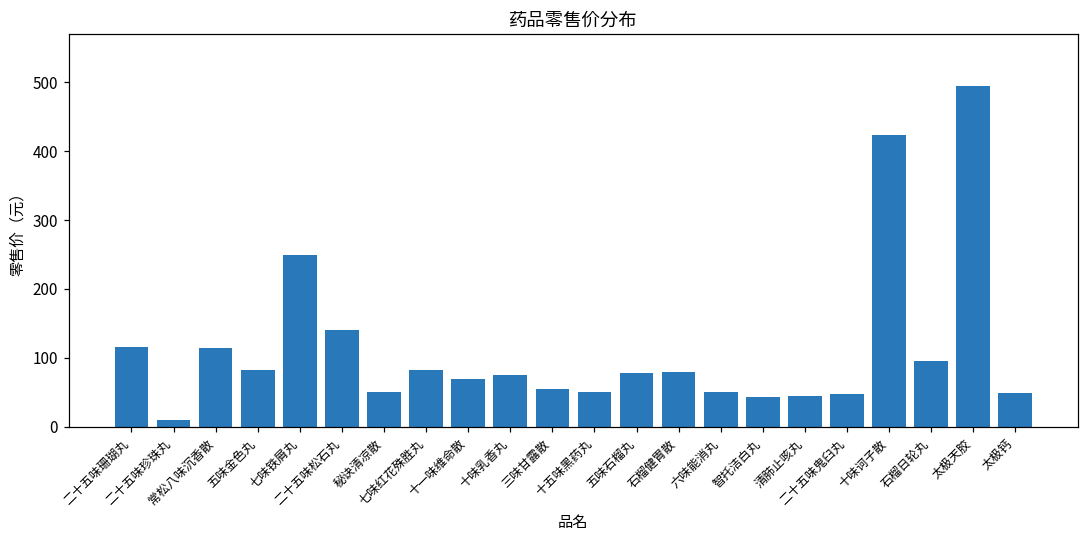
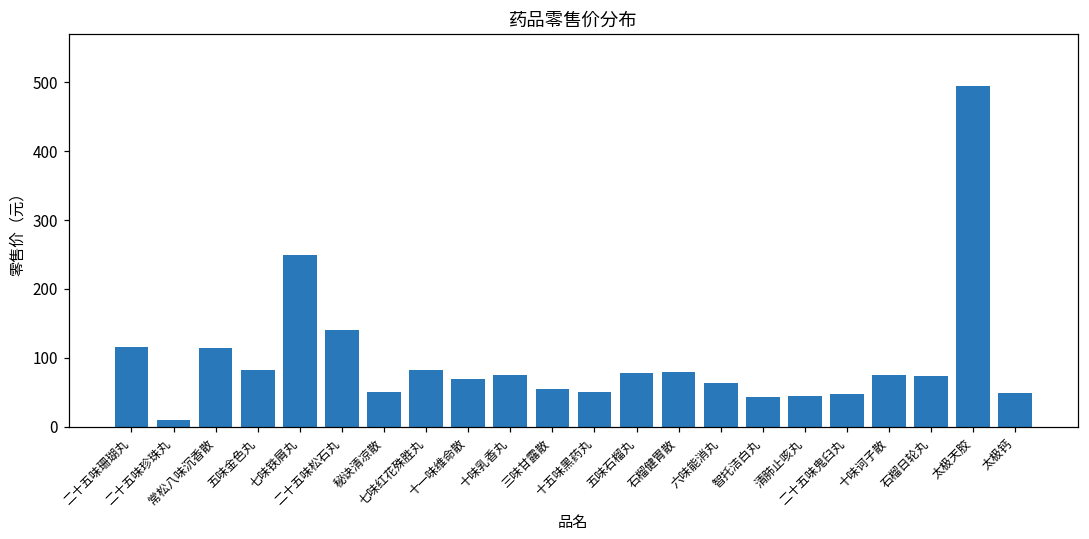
  {
    "二十五味珊瑚丸": 120,
    "二十五味珍珠丸": 10,
    "常松八味沉香散": 120,
    "五味金色丸": 80,
    "七味铁屑丸": 250,
    "二十五味松石丸": 140,
    "秘诀清凉散": 50,
    "七味红花殊胜丸": 80,
    "十一味维命散": 70,
    "十味乳香丸": 80,
    "三味甘露散": 60,
    "十五味黑药丸": 50,
    "五味石榴丸": 80,
    "石榴健胃散": 80,
-   "六味能消丸": 50,
+   "六味能消丸": 60,
    "智托洁白丸": 40,
    "清肺止咳丸": 50,
    "二十五味鬼臼丸": 50,
-   "十味诃子散": 420,
-   "石榴日轮丸": 100,
+   "十味诃子散": 80,
+   "石榴日轮丸": 70,
    "太极天胶": 500,
    "太极钙": 50
  }
